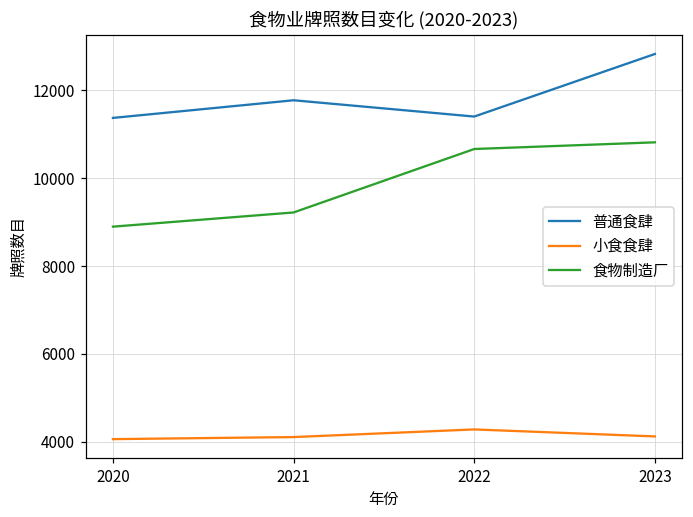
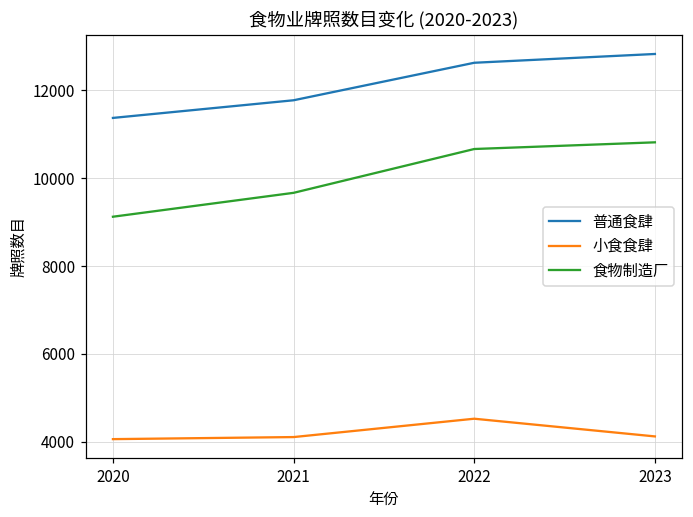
  {
    "普通食肆": {
      "2020": 11400,
      "2021": 11800,
-     "2022": 11400,
+     "2022": 12600,
      "2023": 12800
    },
    "小食食肆": {
      "2020": 4100,
      "2021": 4100,
-     "2022": 4300,
+     "2022": 4500,
      "2023": 4100
    },
    "食物制造厂": {
-     "2020": 8900,
-     "2021": 9200,
+     "2020": 9100,
+     "2021": 9700,
      "2022": 10700,
      "2023": 10800
    }
  }
